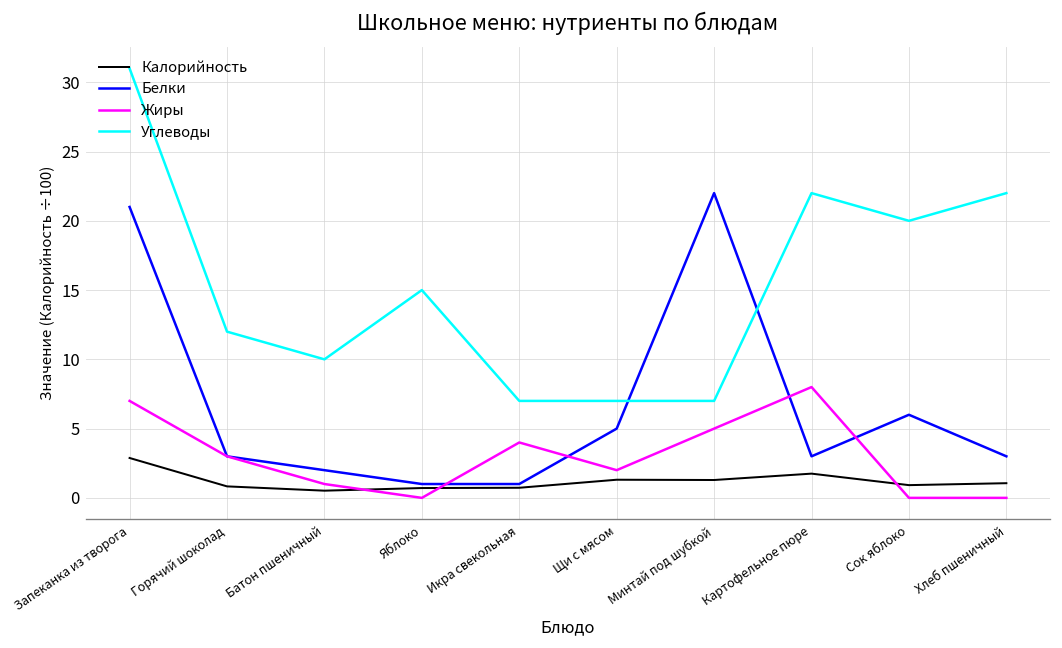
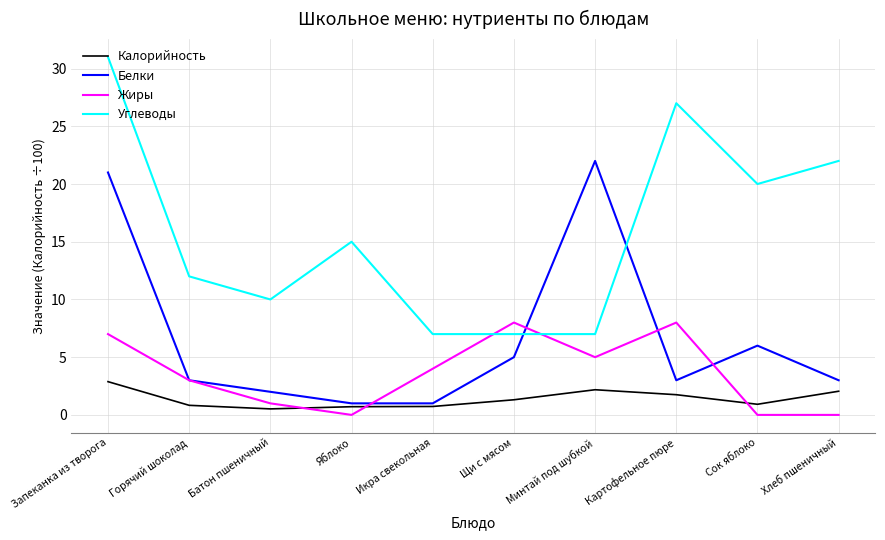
  {
    "Калорийность": {
      "Запеканка из творога": 2.9,
      "Горячий шоколад": 0.8,
      "Батон пшеничный": 0.5,
      "Яблоко": 0.7,
      "Икра свекольная": 0.7,
      "Щи с мясом": 1.3,
-     "Минтай под шубкой": 1.3,
+     "Минтай под шубкой": 2.2,
      "Картофельное пюре": 1.8,
      "Сок яблоко": 0.9,
-     "Хлеб пшеничный": 1.1
+     "Хлеб пшеничный": 2.1
    },
    "Белки": {
      "Запеканка из творога": 21.0,
      "Батон пшеничный": 2.0,
      "Яблоко": 1.0,
      "Икра свекольная": 1.0,
      "Щи с мясом": 5.0,
      "Минтай под шубкой": 22.0,
      "Картофельное пюре": 3.0,
      "Сок яблоко": 6.0,
      "Хлеб пшеничный": 3.0
    },
    "Жиры": {
      "Запеканка из творога": 7,
      "Батон пшеничный": 1,
      "Яблоко": 0,
      "Икра свекольная": 4,
-     "Щи с мясом": 2,
+     "Щи с мясом": 8,
      "Минтай под шубкой": 5,
      "Картофельное пюре": 8,
      "Сок яблоко": 0,
      "Хлеб пшеничный": 0
    },
    "Углеводы": {
      "Запеканка из творога": 31,
      "Горячий шоколад": 12,
      "Батон пшеничный": 10,
      "Яблоко": 15,
      "Икра свекольная": 7,
      "Щи с мясом": 7,
      "Минтай под шубкой": 7,
-     "Картофельное пюре": 22,
+     "Картофельное пюре": 27,
      "Сок яблоко": 20,
      "Хлеб пшеничный": 22
    }
  }
